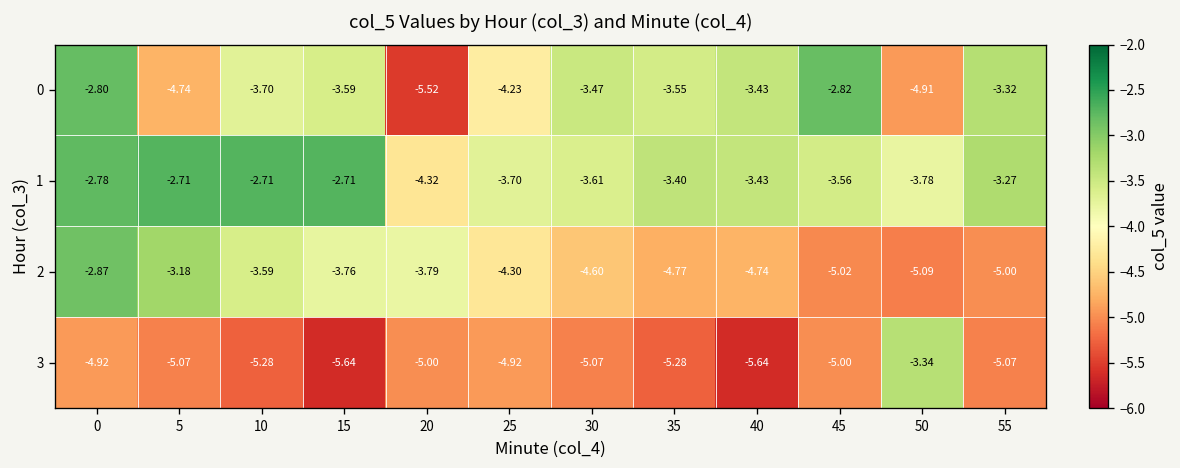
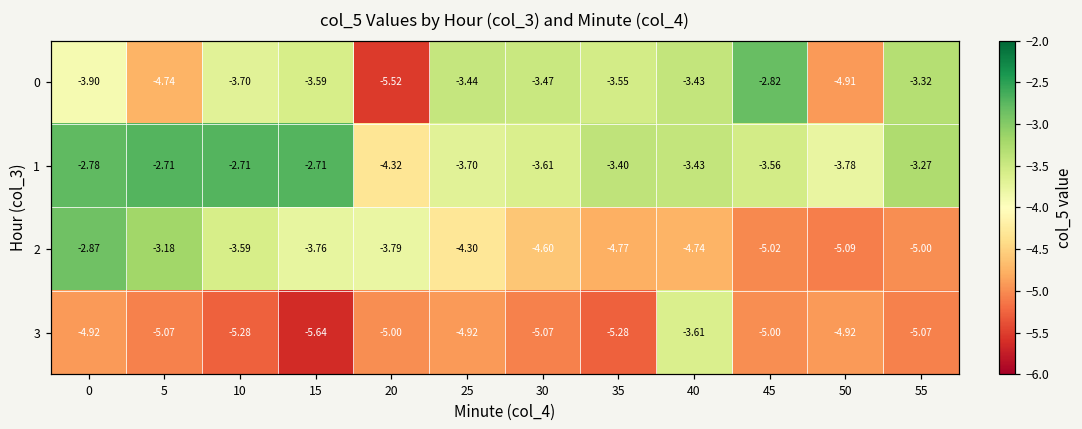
  {
    "0": {
-     "0": -2.80,
+     "0": -3.90,
      "5": -4.74,
      "10": -3.70,
      "15": -3.59,
      "20": -5.52,
-     "25": -4.23,
+     "25": -3.44,
      "30": -3.47,
      "35": -3.55,
      "40": -3.43,
      "45": -2.82,
      "50": -4.91,
      "55": -3.32
    },
    "1": {
      "0": -2.78,
      "5": -2.71,
      "10": -2.71,
      "15": -2.71,
      "20": -4.32,
      "25": -3.70,
      "30": -3.61,
      "35": -3.40,
      "40": -3.43,
      "45": -3.56,
      "50": -3.78,
      "55": -3.27
    },
    "2": {
      "0": -2.87,
      "5": -3.18,
      "10": -3.59,
      "15": -3.76,
      "20": -3.79,
      "25": -4.30,
      "30": -4.60,
      "35": -4.77,
      "40": -4.74,
      "45": -5.02,
      "50": -5.09,
      "55": -5.00
    },
    "3": {
      "0": -4.92,
      "5": -5.07,
      "10": -5.28,
      "15": -5.64,
      "20": -5.00,
      "25": -4.92,
      "30": -5.07,
      "35": -5.28,
-     "40": -5.64,
+     "40": -3.61,
      "45": -5.00,
-     "50": -3.34,
+     "50": -4.92,
      "55": -5.07
    }
  }
